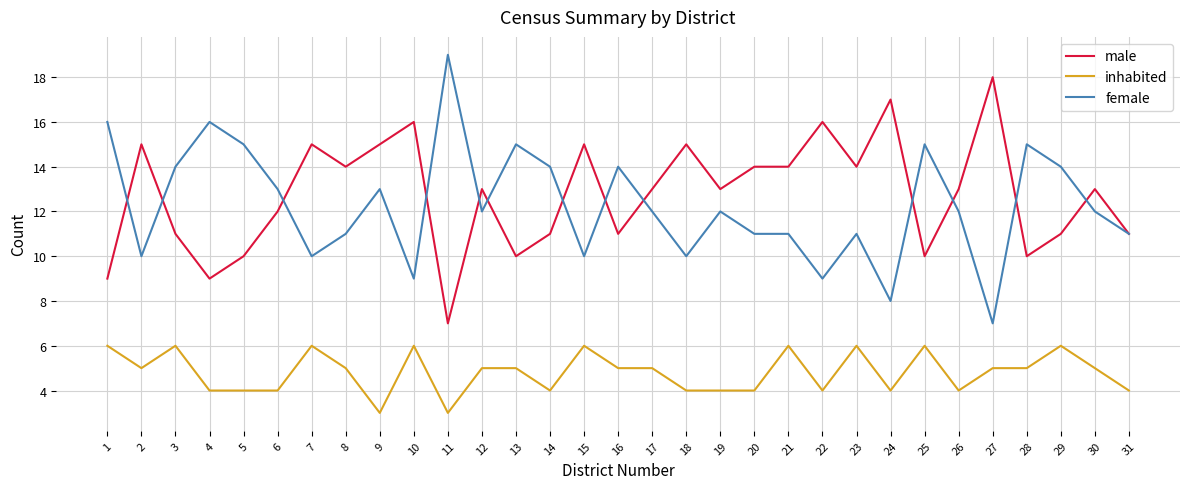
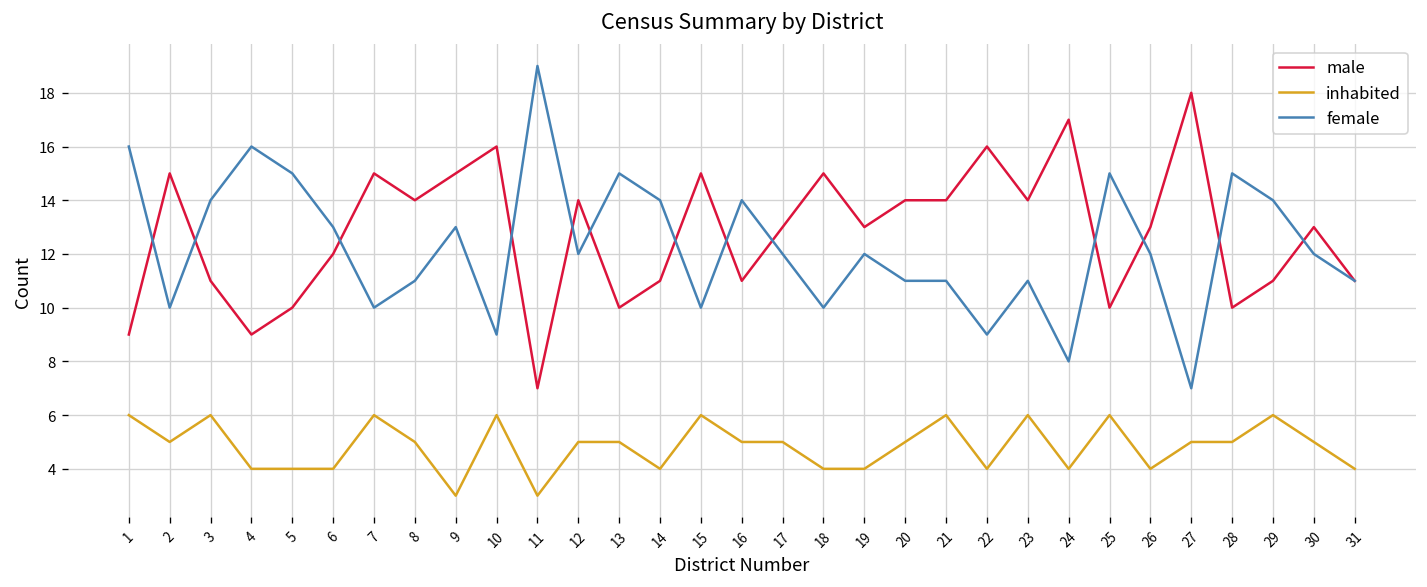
  {
    "male": {
      "1": 9,
      "2": 15,
      "3": 11,
      "4": 9,
      "5": 10,
      "6": 12,
      "7": 15,
      "8": 14,
      "9": 15,
      "10": 16,
      "11": 7,
-     "12": 13,
+     "12": 14,
      "13": 10,
      "14": 11,
      "15": 15,
      "16": 11,
      "17": 13,
      "18": 15,
      "19": 13,
      "20": 14,
      "21": 14,
      "22": 16,
      "23": 14,
      "24": 17,
      "25": 10,
      "26": 13,
      "27": 18,
      "28": 10,
      "29": 11,
      "30": 13
    },
    "inhabited": {
      "1": 6,
      "2": 5,
      "3": 6,
      "4": 4,
      "5": 4,
      "6": 4,
      "7": 6,
      "8": 5,
      "9": 3,
      "10": 6,
      "11": 3,
      "12": 5,
      "13": 5,
      "14": 4,
      "15": 6,
      "16": 5,
      "17": 5,
      "18": 4,
      "19": 4,
-     "20": 4,
+     "20": 5,
      "21": 6,
      "22": 4,
      "23": 6,
      "24": 4,
      "25": 6,
      "26": 4,
      "27": 5,
      "28": 5,
      "29": 6,
      "30": 5,
      "31": 4
    },
    "female": {
      "1": 16,
      "2": 10,
      "3": 14,
      "4": 16,
      "5": 15,
      "6": 13,
      "7": 10,
      "8": 11,
      "9": 13,
      "10": 9,
      "11": 19,
      "12": 12,
      "13": 15,
      "14": 14,
      "15": 10,
      "16": 14,
      "17": 12,
      "18": 10,
      "19": 12,
      "20": 11,
      "21": 11,
      "22": 9,
      "23": 11,
      "24": 8,
      "25": 15,
      "26": 12,
      "27": 7,
      "28": 15,
      "29": 14,
      "30": 12
    }
  }
